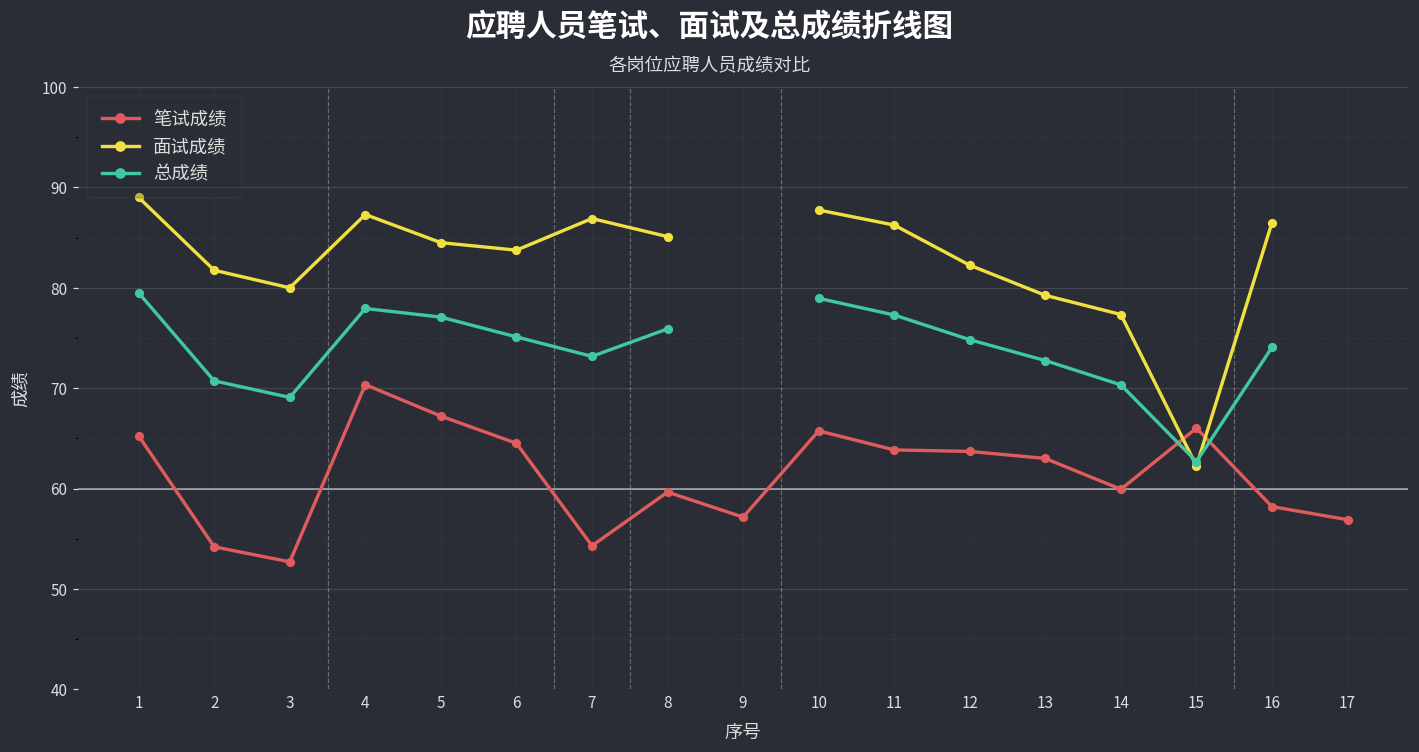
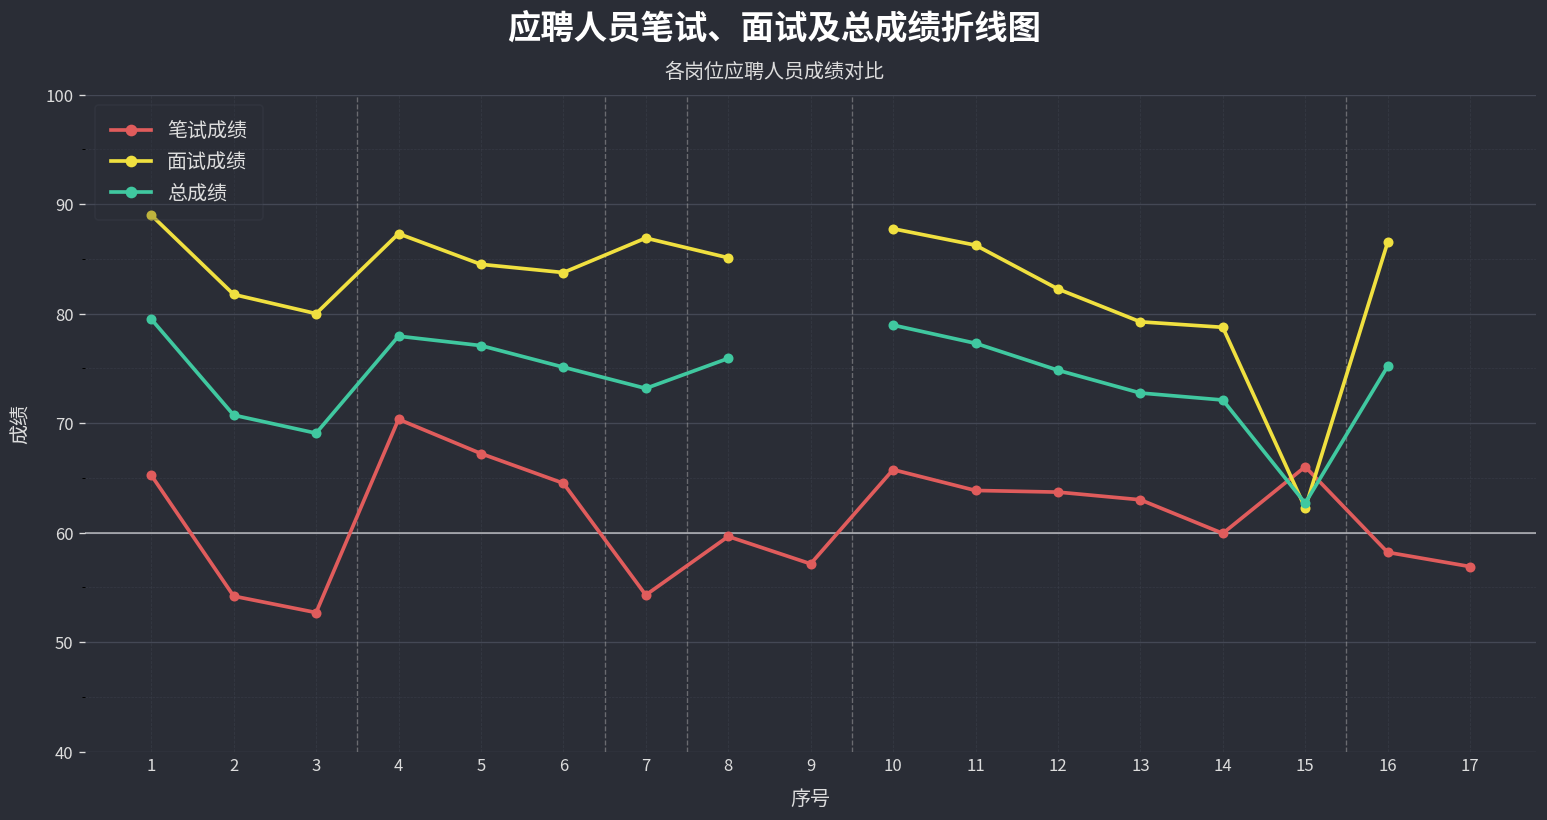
  {
    "笔试成绩": {
      "1": 65,
      "2": 54,
      "3": 53,
      "4": 70,
      "5": 67,
      "6": 65,
      "7": 54,
      "8": 60,
      "9": 57,
      "10": 66,
      "11": 64,
      "12": 64,
      "13": 63,
      "14": 60,
      "15": 66,
      "16": 58,
      "17": 57
    },
    "面试成绩": {
      "2": 82,
      "3": 80,
      "4": 87,
      "5": 85,
      "6": 84,
      "7": 87,
      "8": 85,
      "10": 88,
      "11": 86,
      "12": 82,
      "13": 79,
-     "14": 77,
+     "14": 79,
      "15": 62,
      "16": 87
    },
    "总成绩": {
      "1": 80,
      "2": 71,
      "3": 69,
      "4": 78,
      "5": 77,
      "6": 75,
      "7": 73,
      "8": 76,
      "10": 79,
      "11": 77,
      "12": 75,
      "13": 73,
-     "14": 70,
+     "14": 72,
      "15": 63,
-     "16": 74
+     "16": 75
    }
  }
